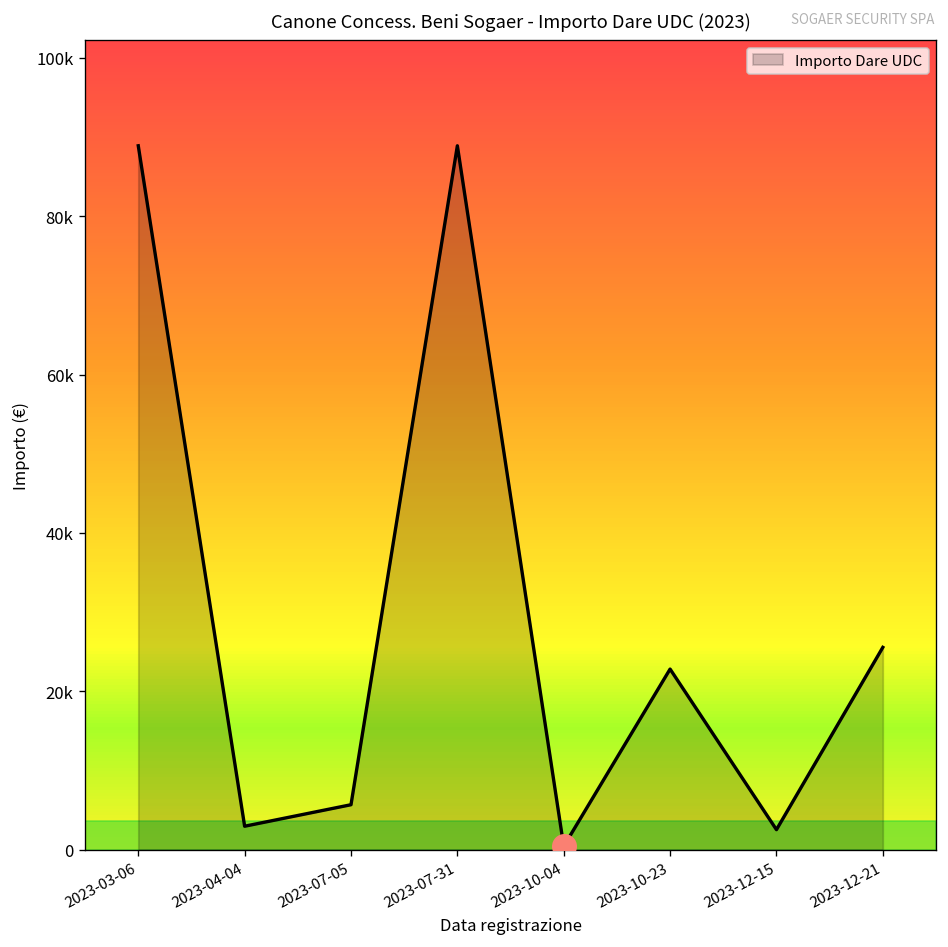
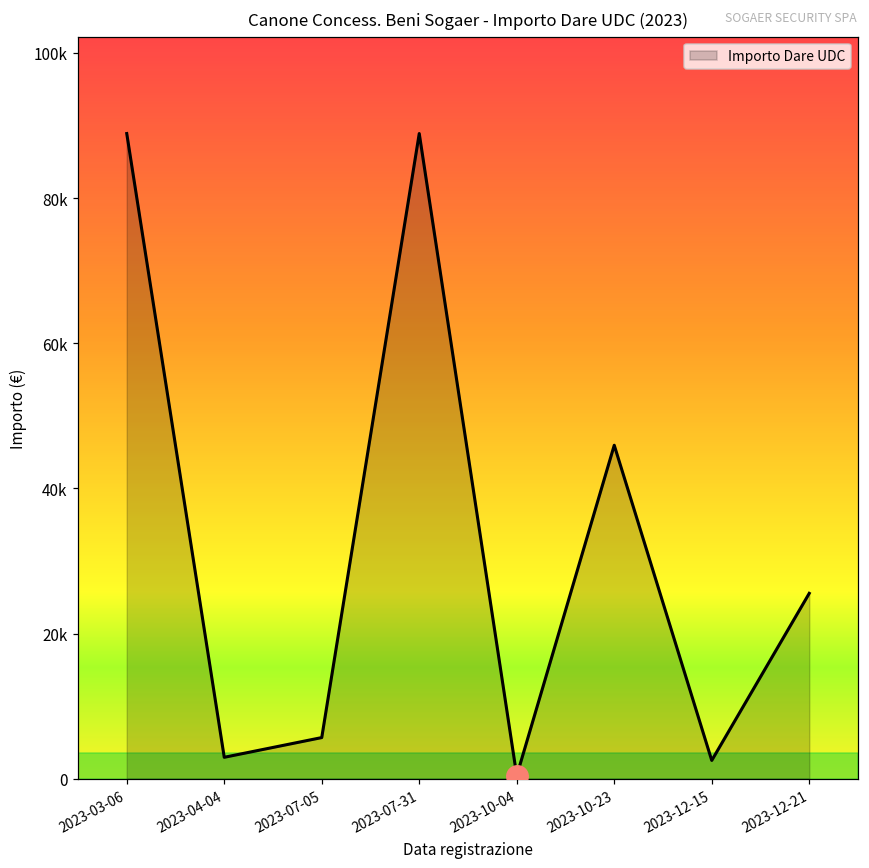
  {
    "Importo Dare UDC": {
      "2023-03-06": 89000,
      "2023-07-05": 6000,
      "2023-07-31": 89000,
-     "2023-10-23": 23000,
+     "2023-10-23": 46000,
      "2023-12-21": 26000
    }
  }
